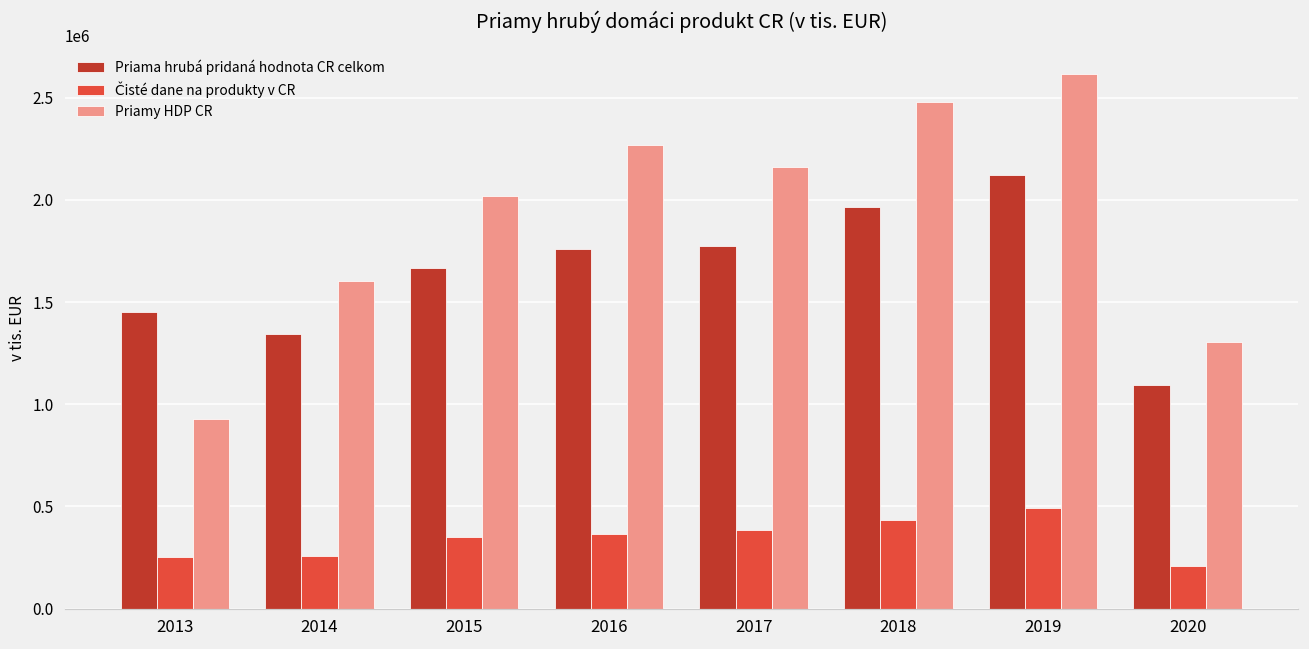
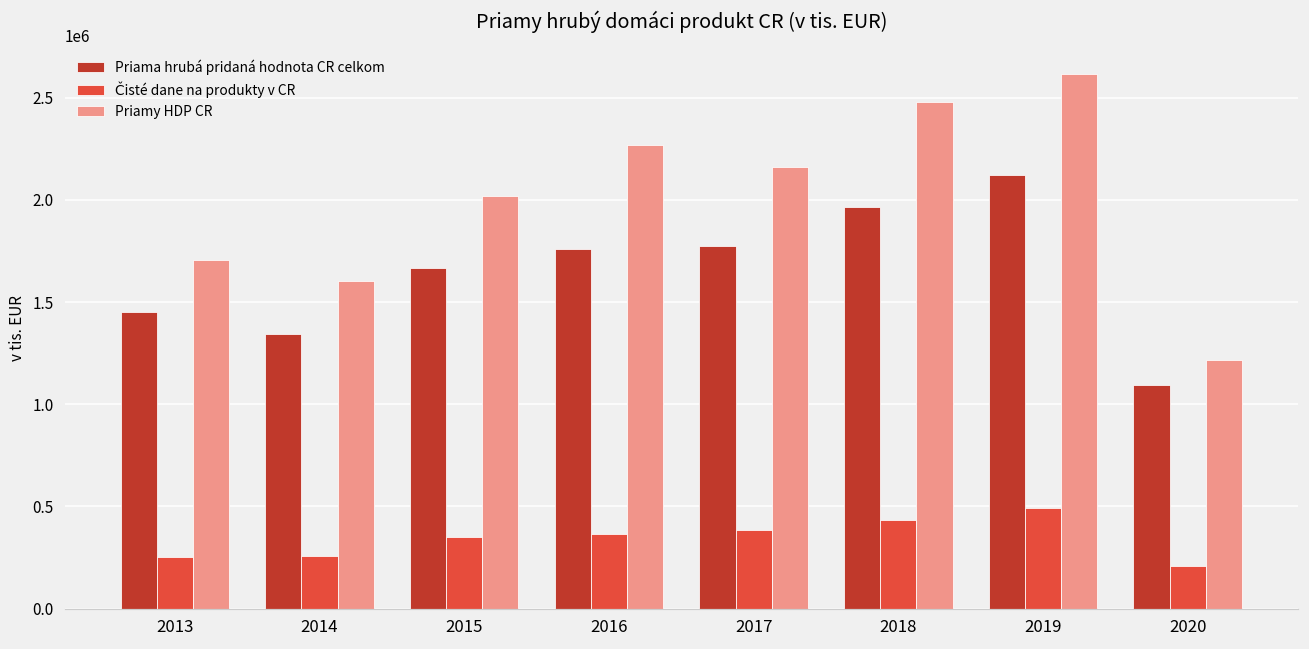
  {
    "Priamy HDP CR": {
-     "2013": 930000,
+     "2013": 1710000,
      "2014": 1600000,
      "2015": 2020000,
      "2016": 2270000,
      "2017": 2160000,
      "2018": 2480000,
      "2019": 2620000,
-     "2020": 1310000
+     "2020": 1220000
    }
  }
